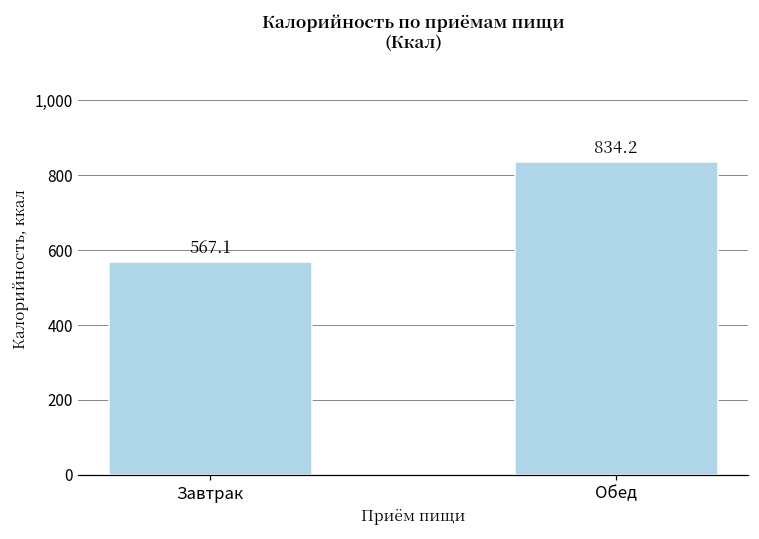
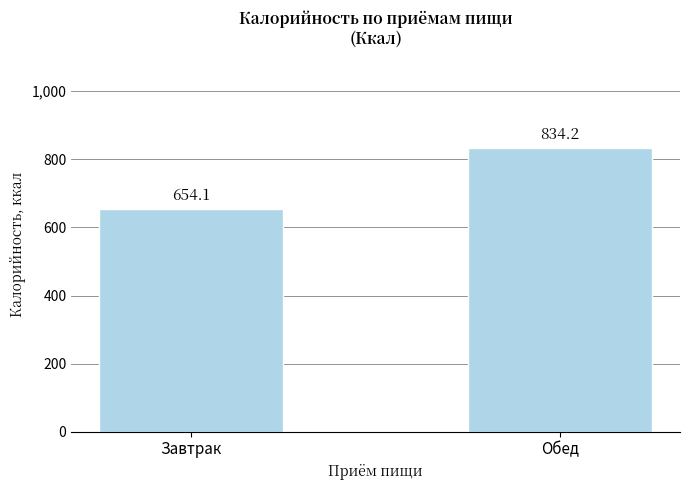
  {
-   "Завтрак": 567.1,
+   "Завтрак": 654.1,
    "Обед": 834.2
  }
